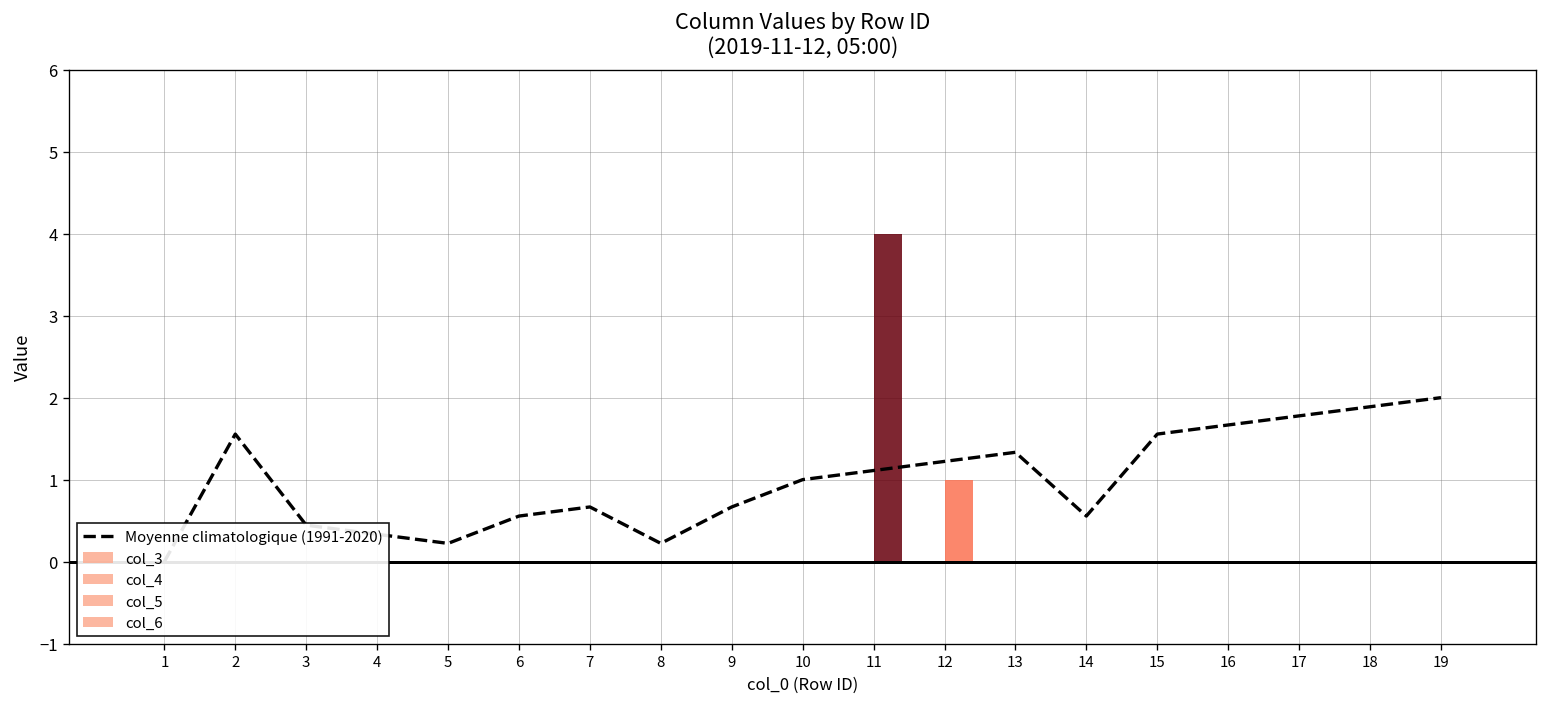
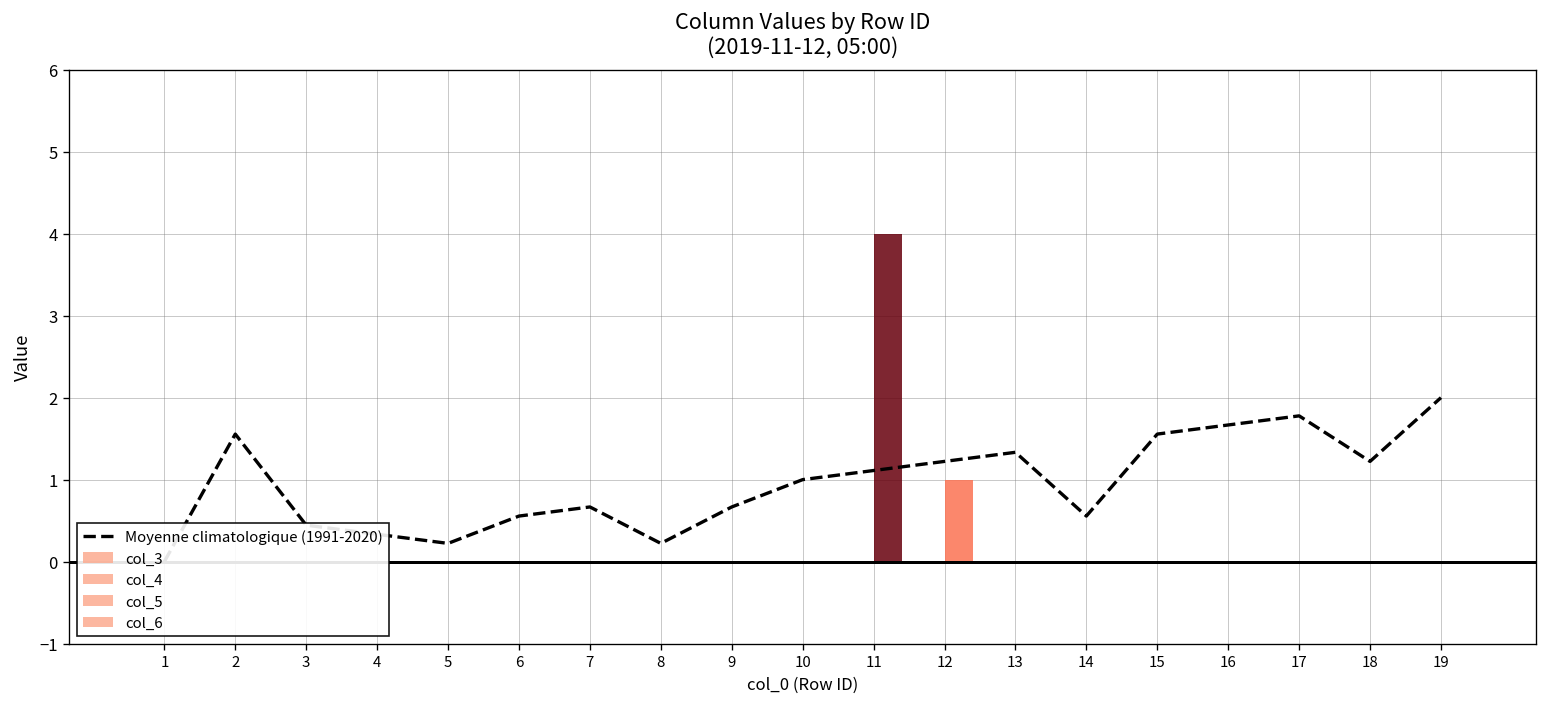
  {
    "Moyenne climatologique (1991-2020)": {
      "2": 1.6,
      "5": 0.2,
      "6": 0.6,
      "7": 0.7,
      "8": 0.2,
      "9": 0.7,
      "10": 1.0,
      "11": 1.1,
      "12": 1.2,
      "13": 1.3,
      "14": 0.6,
      "15": 1.6,
      "16": 1.7,
      "17": 1.8,
-     "18": 1.9,
+     "18": 1.2,
      "19": 2.0
    }
  }
